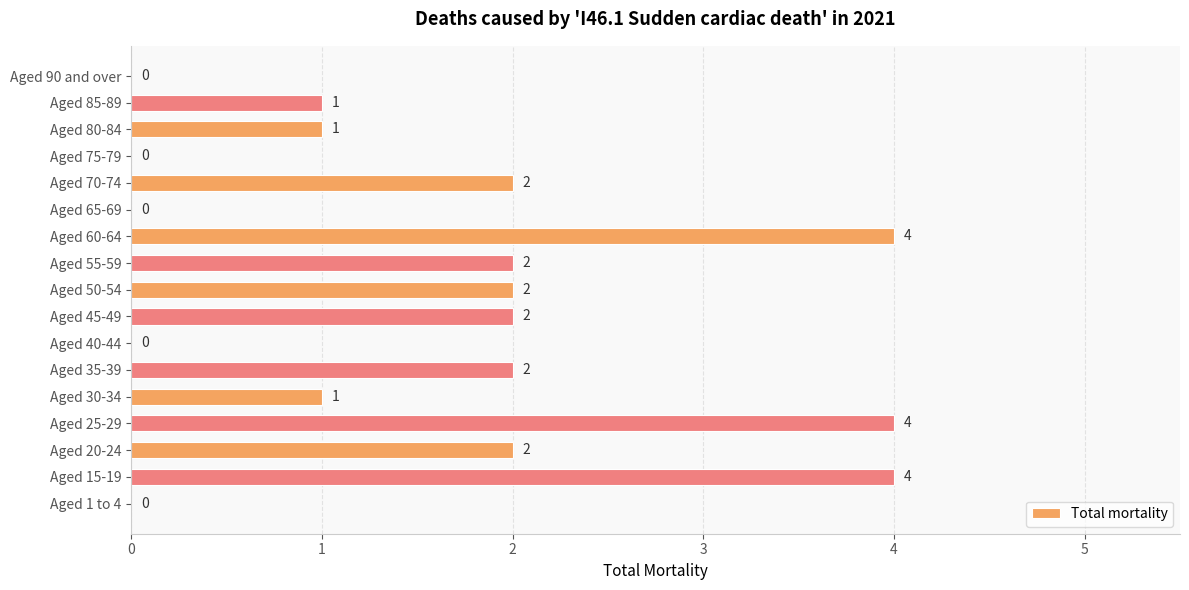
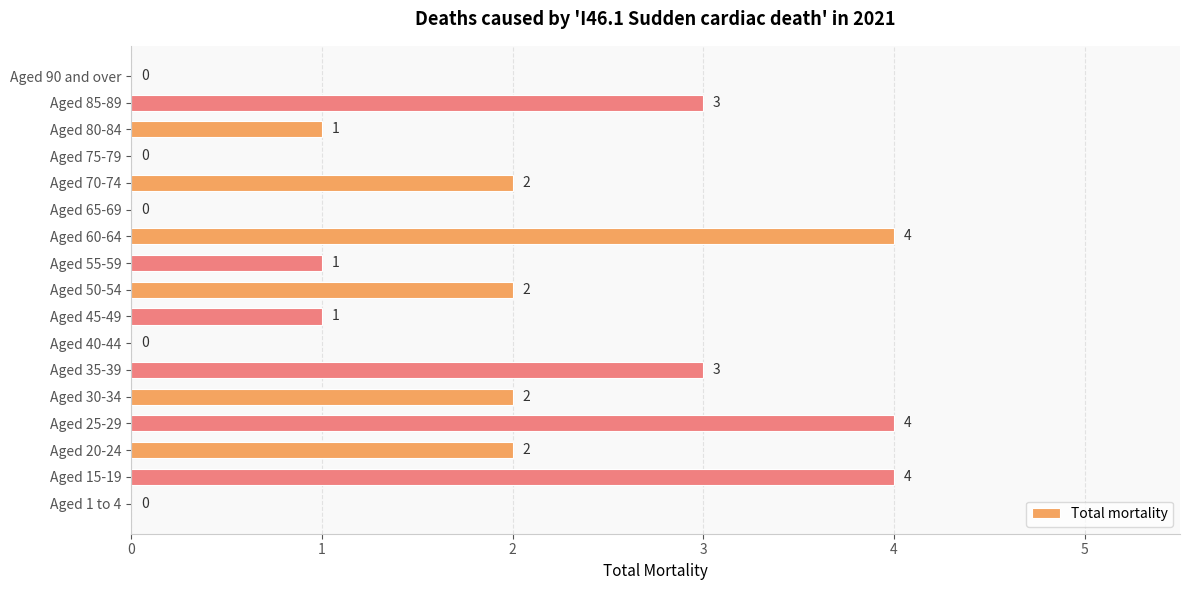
  {
    "Aged 90 and over": 0,
-   "Aged 85-89": 1,
+   "Aged 85-89": 3,
    "Aged 80-84": 1,
    "Aged 75-79": 0,
    "Aged 70-74": 2,
    "Aged 65-69": 0,
    "Aged 60-64": 4,
-   "Aged 55-59": 2,
+   "Aged 55-59": 1,
    "Aged 50-54": 2,
-   "Aged 45-49": 2,
+   "Aged 45-49": 1,
    "Aged 40-44": 0,
-   "Aged 35-39": 2,
-   "Aged 30-34": 1,
+   "Aged 35-39": 3,
+   "Aged 30-34": 2,
    "Aged 25-29": 4,
    "Aged 20-24": 2,
    "Aged 15-19": 4,
    "Aged 1 to 4": 0
  }
